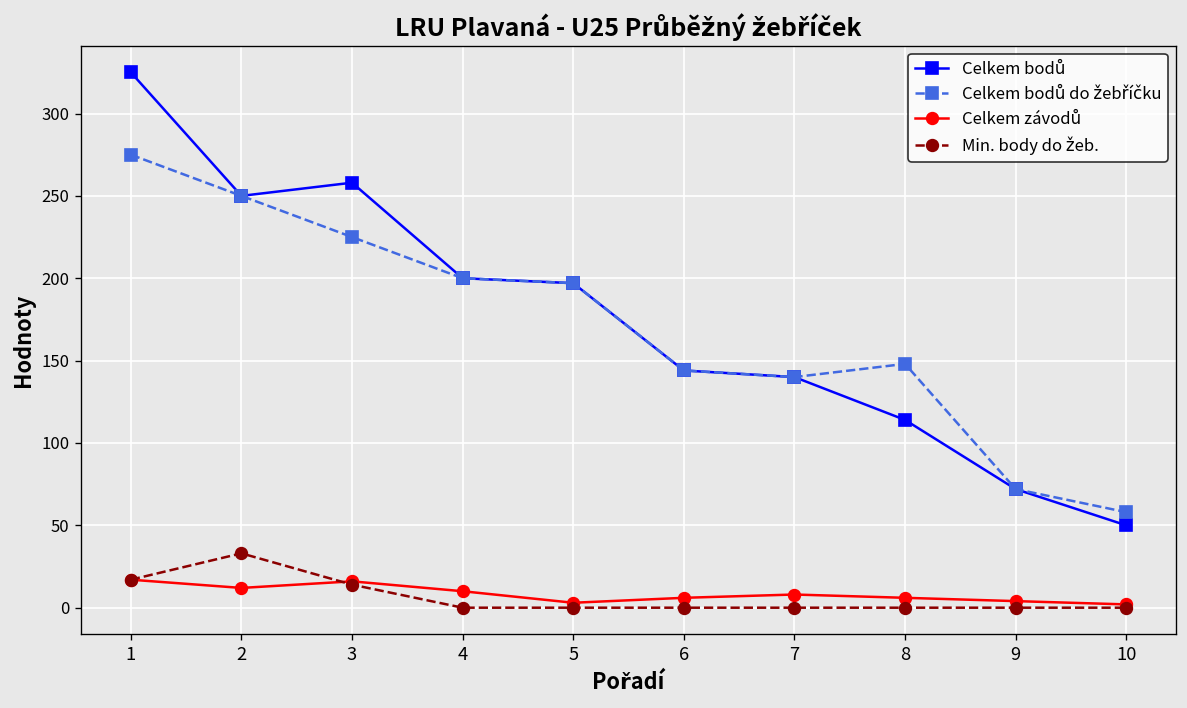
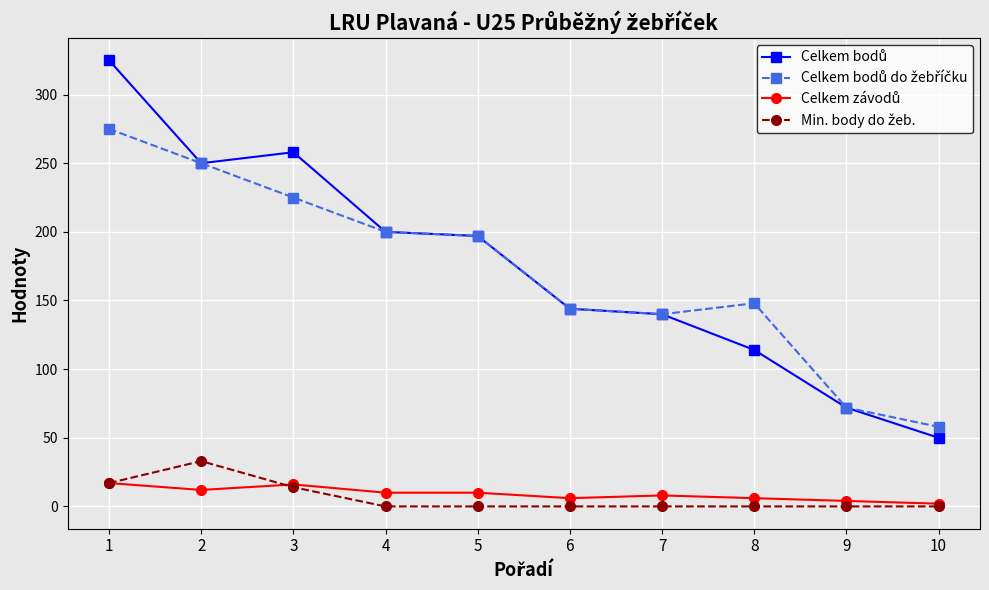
  {
    "Celkem bodů": {
      "1": 325,
      "3": 258,
      "8": 114,
      "10": 50
    },
    "Celkem bodů do žebříčku": {
      "1": 275,
      "3": 225,
      "8": 148,
      "10": 58
    },
    "Celkem závodů": {
      "2": 12,
      "3": 16,
      "4": 10,
-     "5": 3,
+     "5": 10,
      "6": 6,
      "7": 8,
      "8": 6,
      "9": 4,
      "10": 2
    },
    "Min. body do žeb.": {
      "2": 33,
      "3": 14,
      "4": 0,
      "5": 0,
      "6": 0,
      "7": 0,
      "8": 0,
      "9": 0,
      "10": 0
    }
  }
